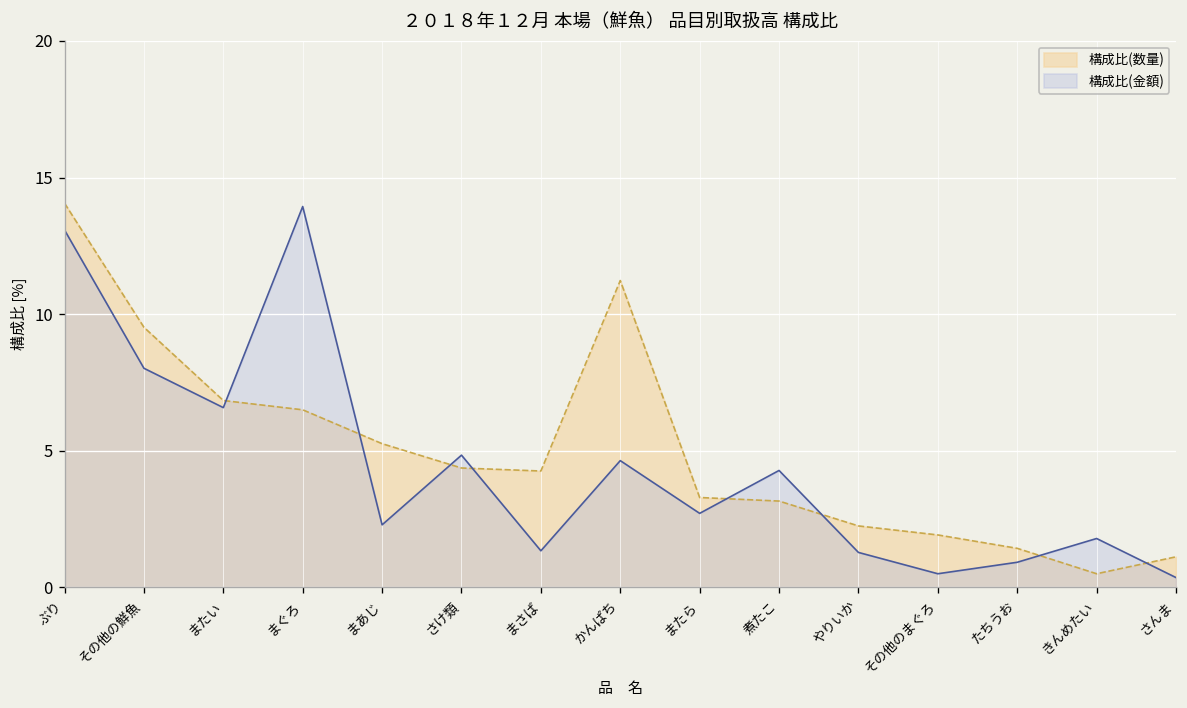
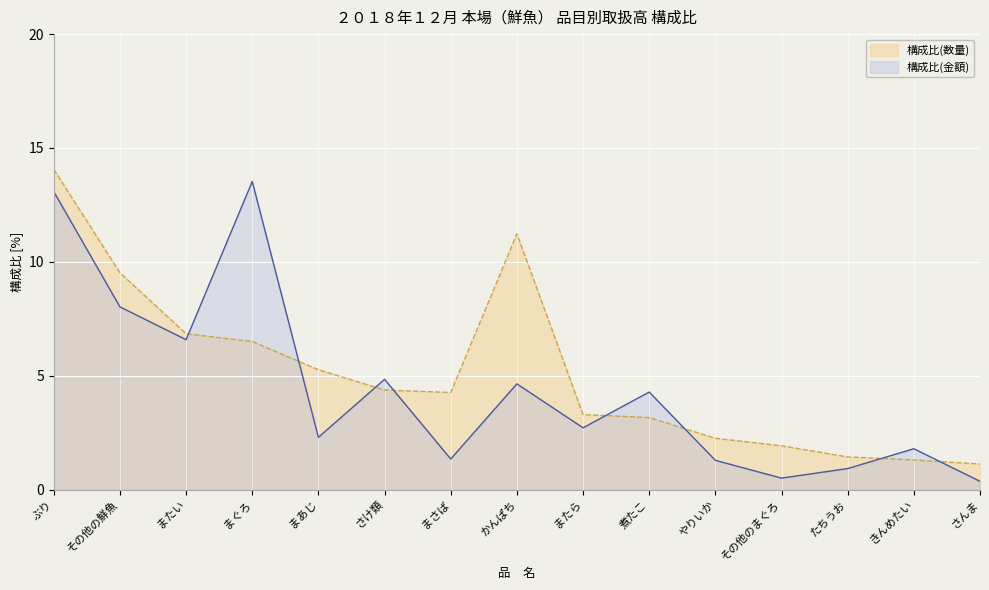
  {
    "構成比(数量)": {
      "ぶり": 14.1,
      "その他の鮮魚": 9.5,
      "またい": 6.8,
      "まぐろ": 6.5,
      "まあじ": 5.3,
      "さけ類": 4.4,
      "まさば": 4.3,
      "かんぱち": 11.2,
      "またら": 3.3,
      "煮たこ": 3.2,
      "やりいか": 2.3,
      "その他のまぐろ": 1.9,
      "たちうお": 1.4,
-     "きんめたい": 0.5,
+     "きんめたい": 1.3,
      "さんま": 1.1
    },
    "構成比(金額)": {
      "ぶり": 13.1,
      "その他の鮮魚": 8.0,
      "またい": 6.6,
-     "まぐろ": 13.9,
+     "まぐろ": 13.5,
      "まあじ": 2.3,
      "さけ類": 4.8,
      "まさば": 1.3,
      "かんぱち": 4.6,
      "またら": 2.7,
      "煮たこ": 4.3,
      "やりいか": 1.3,
      "その他のまぐろ": 0.5,
      "たちうお": 0.9,
      "きんめたい": 1.8,
      "さんま": 0.4
    }
  }
